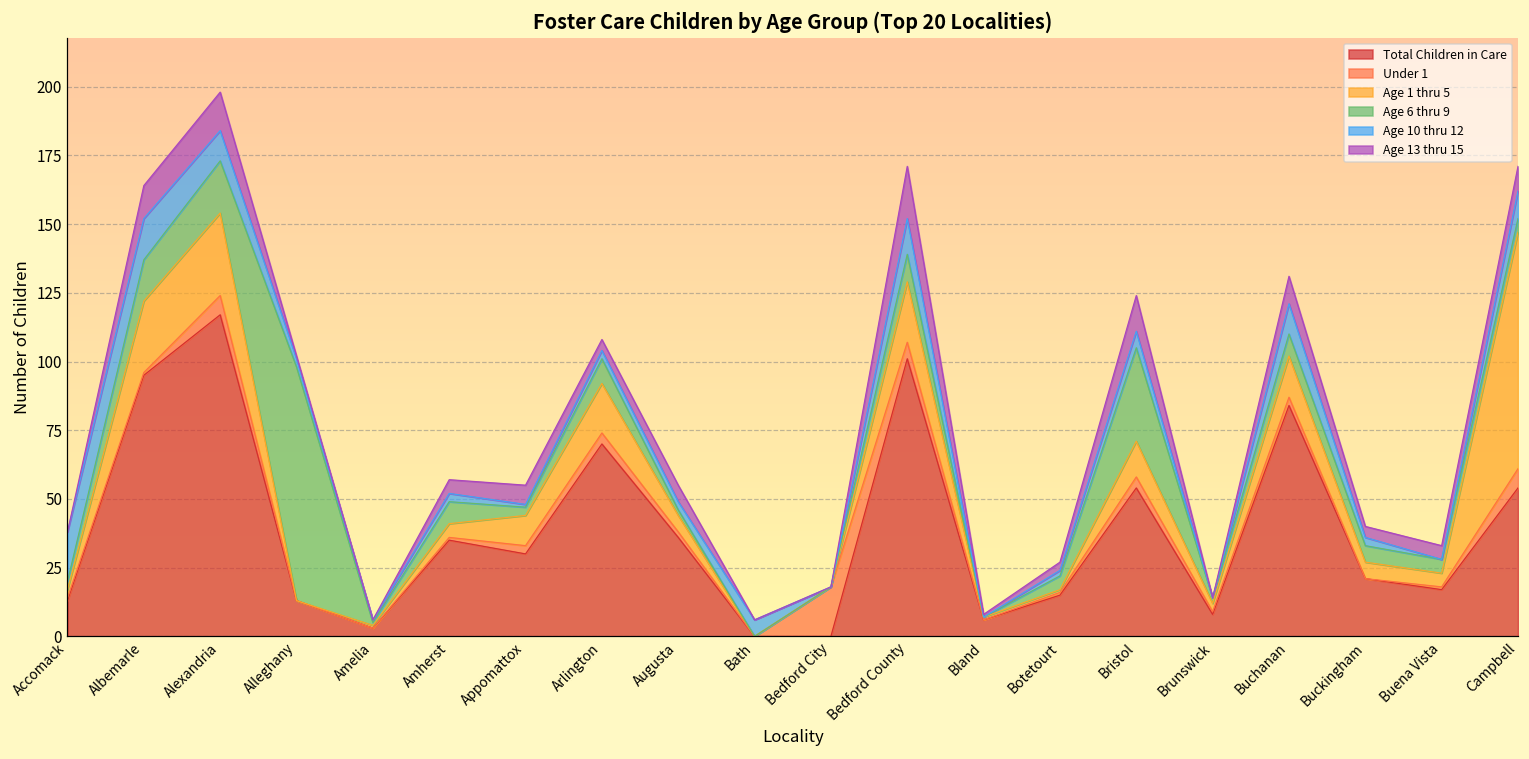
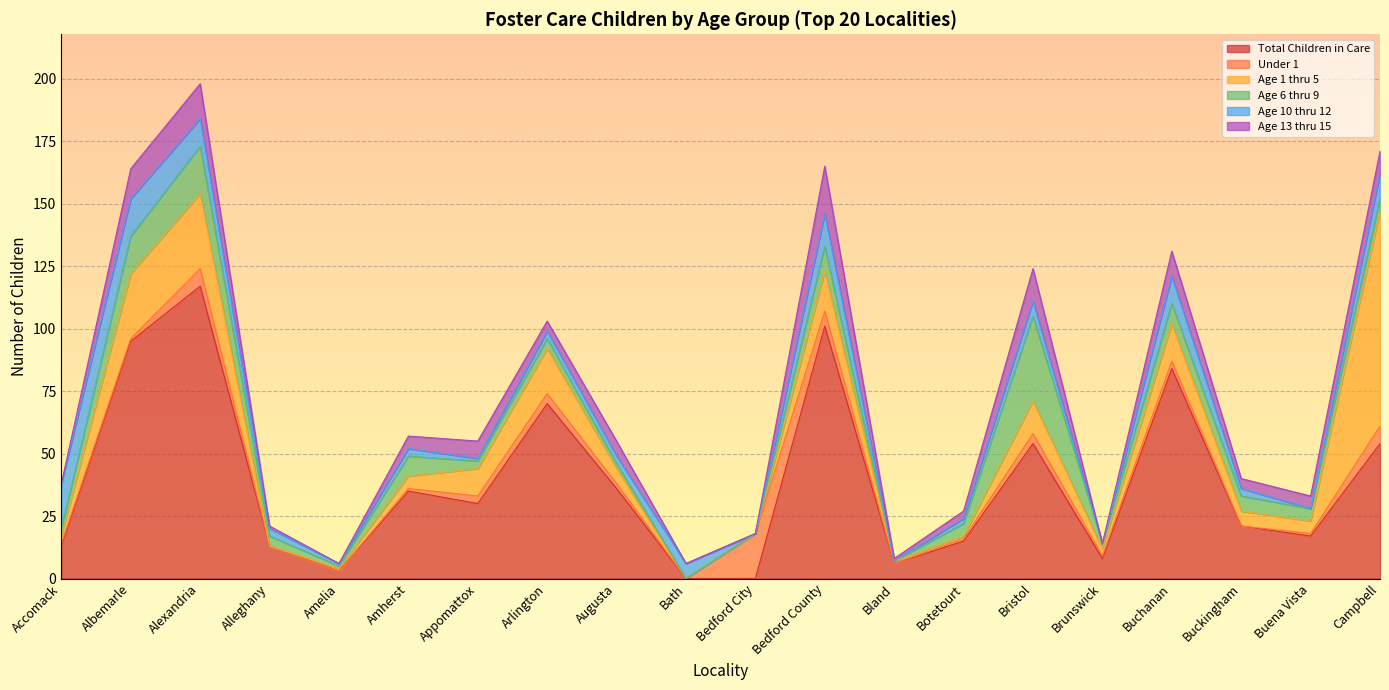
  {
    "Total Children in Care": {
      "Alexandria": 117,
      "Appomattox": 30,
      "Arlington": 70,
      "Augusta": 36,
      "Bedford City": 0,
      "Bedford County": 101,
      "Bristol": 54,
      "Buchanan": 84,
      "Campbell": 54
    },
    "Under 1": {
      "Alexandria": 7,
      "Appomattox": 3,
      "Arlington": 4,
      "Augusta": 2,
      "Bedford County": 6,
      "Bristol": 4,
      "Buchanan": 3,
      "Campbell": 7
    },
    "Age 1 thru 5": {
      "Accomack": 3,
      "Albemarle": 26,
      "Alexandria": 30,
      "Amherst": 5,
      "Appomattox": 11,
      "Arlington": 18,
      "Augusta": 6,
-     "Bedford County": 22,
+     "Bedford County": 16,
      "Bristol": 13,
      "Brunswick": 3,
      "Buchanan": 15,
      "Buckingham": 6,
      "Buena Vista": 5,
      "Campbell": 86
    },
    "Age 6 thru 9": {
      "Accomack": 3,
      "Albemarle": 15,
      "Alexandria": 19,
-     "Alleghany": 85,
+     "Alleghany": 4,
      "Amherst": 8,
-     "Arlington": 9,
+     "Arlington": 4,
      "Augusta": 2,
      "Bedford County": 10,
      "Botetourt": 5,
      "Bristol": 34,
      "Buchanan": 8,
      "Buckingham": 6,
      "Campbell": 5
    },
    "Age 10 thru 12": {
      "Albemarle": 15,
      "Alexandria": 11,
      "Amherst": 3,
      "Arlington": 3,
      "Augusta": 3,
      "Bedford County": 13,
      "Botetourt": 2,
      "Bristol": 6,
      "Buchanan": 11,
      "Buckingham": 3,
      "Campbell": 10
    },
    "Age 13 thru 15": {
      "Albemarle": 12,
      "Alexandria": 14,
      "Amherst": 5,
      "Appomattox": 7,
      "Arlington": 4,
      "Augusta": 6,
      "Bedford County": 19,
      "Botetourt": 3,
      "Bristol": 13,
      "Buchanan": 10,
      "Buckingham": 4,
      "Buena Vista": 5,
      "Campbell": 9
    }
  }
